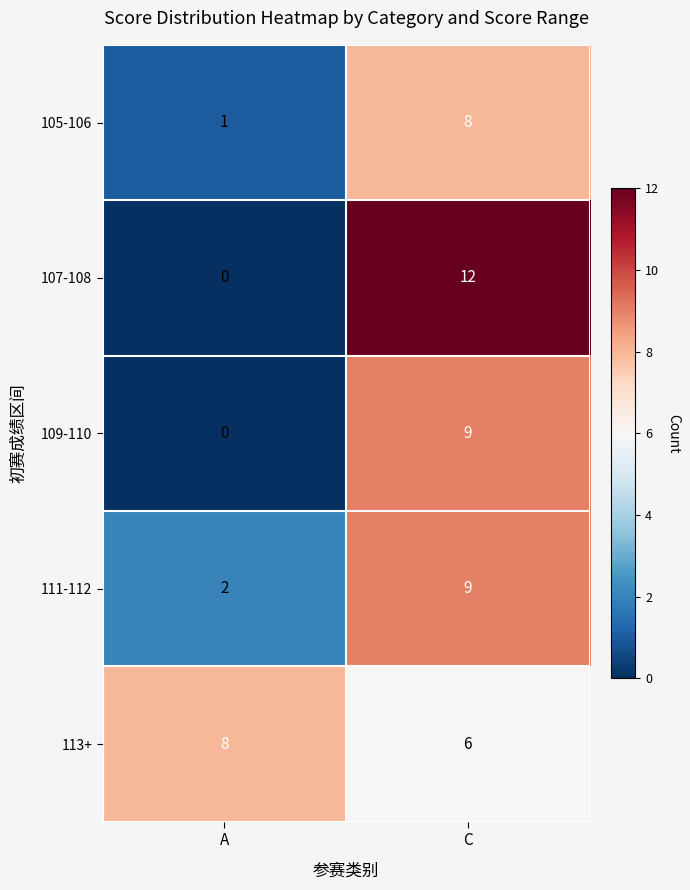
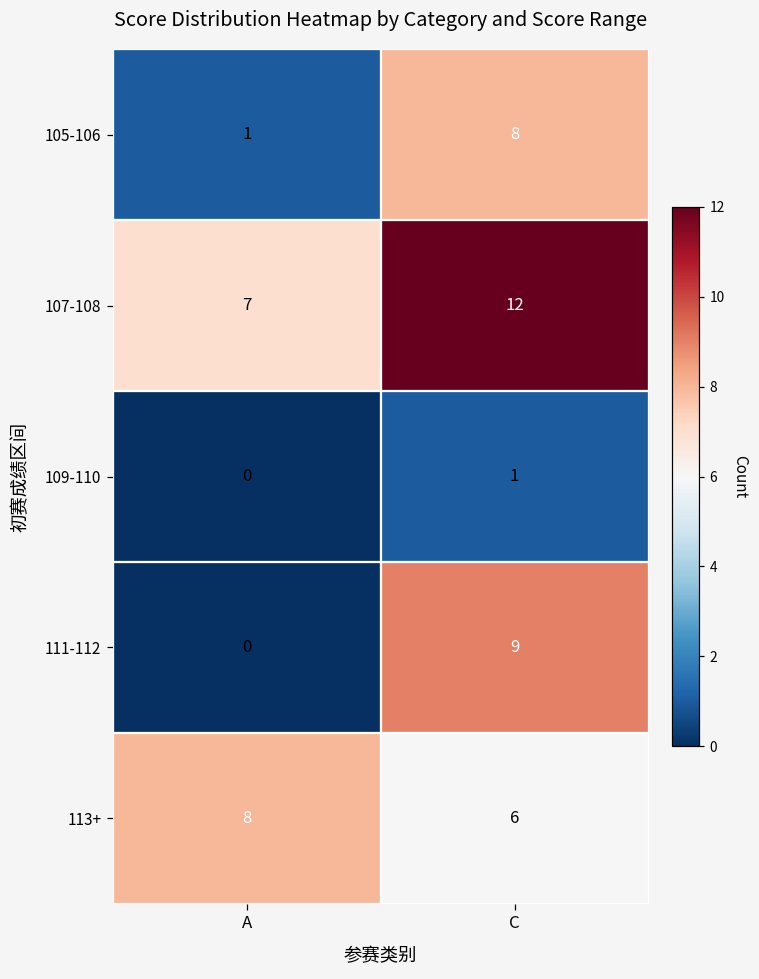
  {
    "105-106": {
      "A": 1,
      "C": 8
    },
    "107-108": {
-     "A": 0,
+     "A": 7,
      "C": 12
    },
    "109-110": {
      "A": 0,
-     "C": 9
+     "C": 1
    },
    "111-112": {
-     "A": 2,
+     "A": 0,
      "C": 9
    },
    "113+": {
      "A": 8,
      "C": 6
    }
  }
